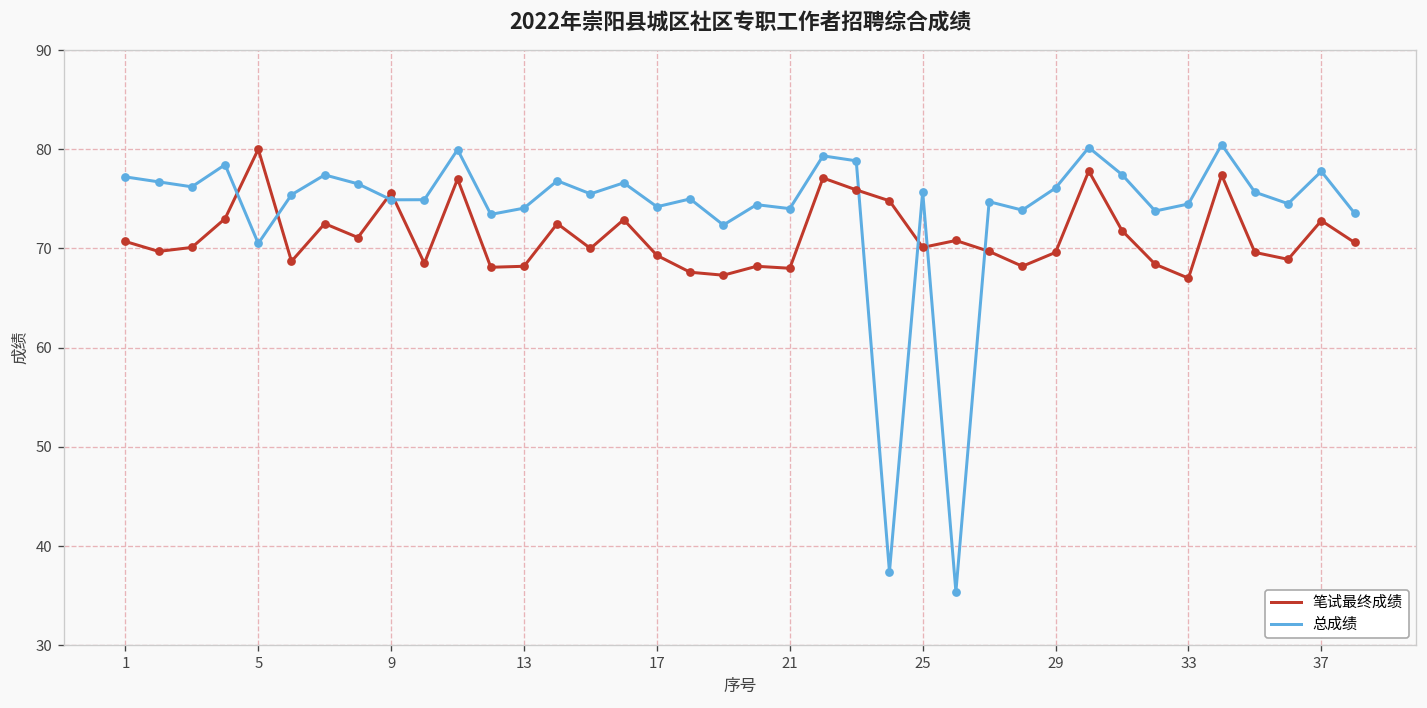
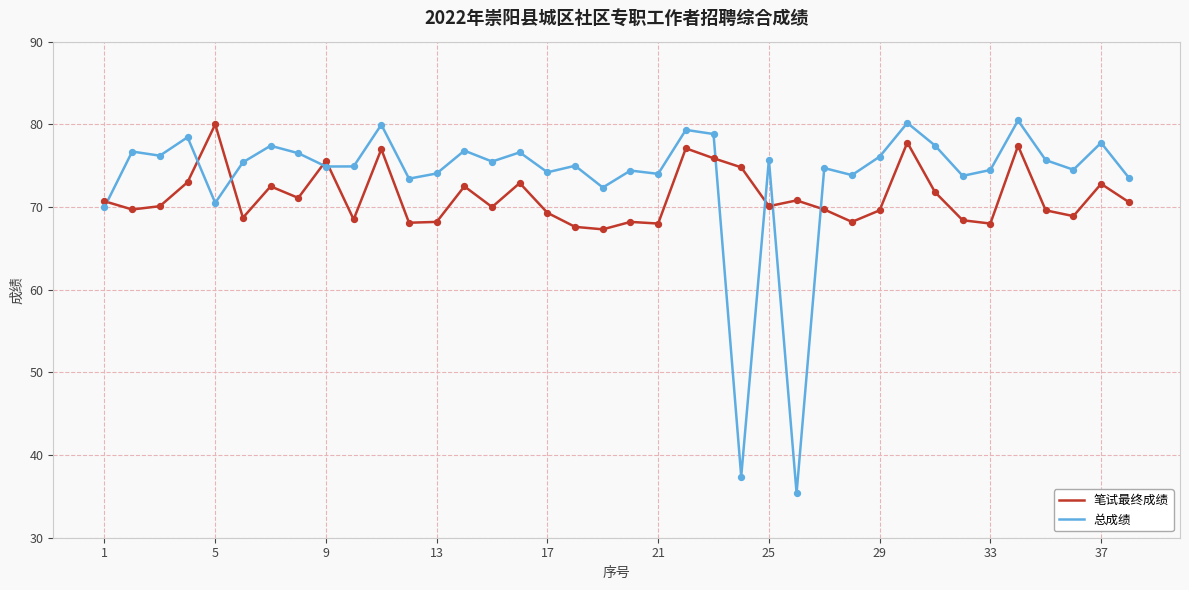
  {
    "笔试最终成绩": {
      "1": 71,
      "5": 80,
      "9": 76,
      "13": 68,
      "17": 69,
      "21": 68,
      "25": 70,
      "29": 70,
-     "33": 67,
+     "33": 68,
      "37": 73
    },
    "总成绩": {
-     "1": 77,
+     "1": 70,
      "5": 71,
      "9": 75,
      "13": 74,
      "17": 74,
      "21": 74,
      "25": 76,
      "29": 76,
      "33": 74,
      "37": 78
    }
  }
